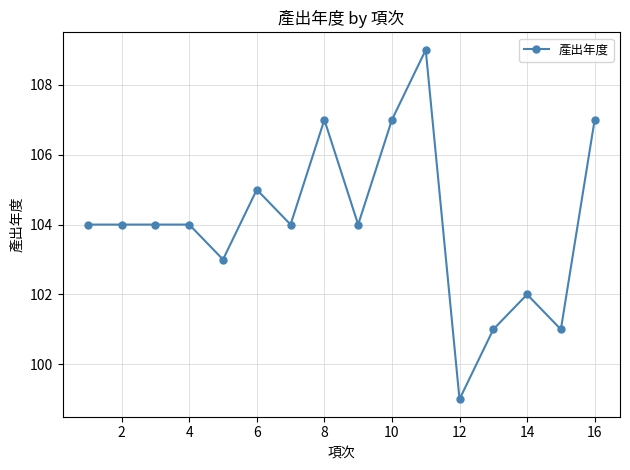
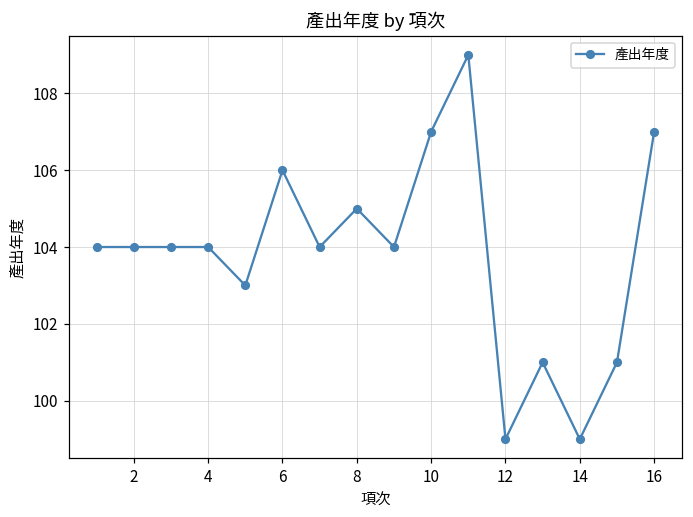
  {
    "2": 104,
    "4": 104,
-   "6": 105,
-   "8": 107,
+   "6": 106,
+   "8": 105,
    "10": 107,
    "12": 99,
-   "14": 102,
+   "14": 99,
    "16": 107
  }
